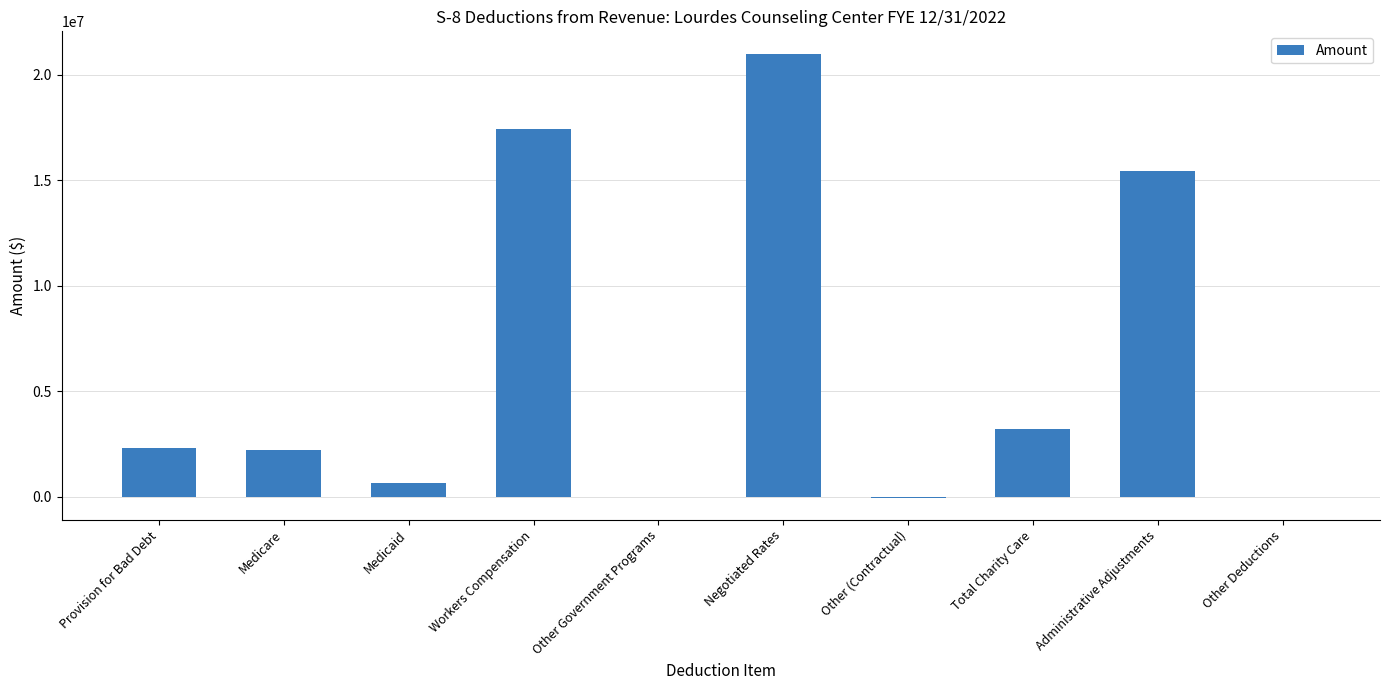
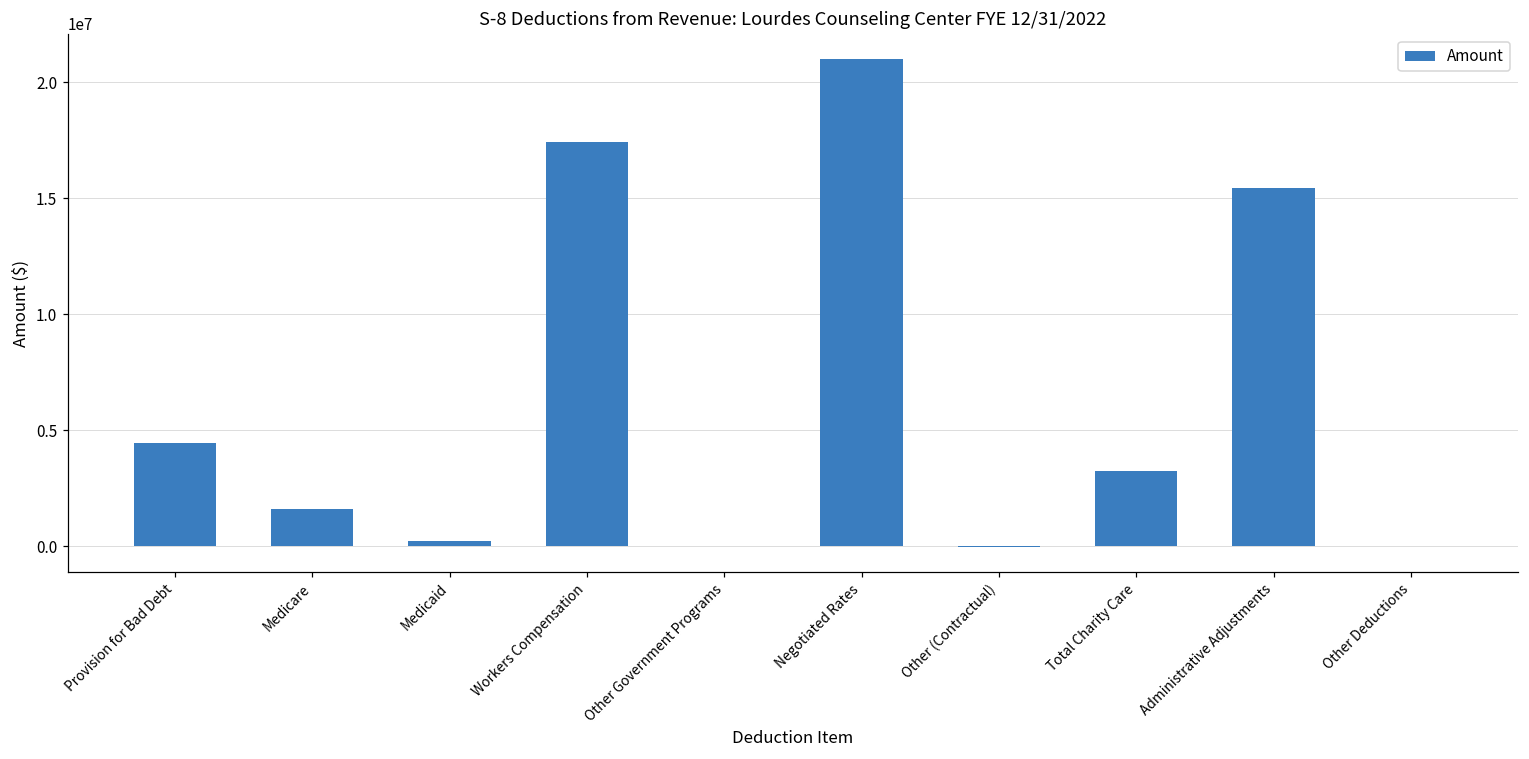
  {
-   "Provision for Bad Debt": 2300000,
-   "Medicare": 2200000,
-   "Medicaid": 700000,
+   "Provision for Bad Debt": 4400000,
+   "Medicare": 1600000,
+   "Medicaid": 200000,
    "Workers Compensation": 17400000,
    "Other Government Programs": 0,
    "Negotiated Rates": 21000000,
    "Total Charity Care": 3200000,
    "Administrative Adjustments": 15500000,
    "Other Deductions": 0
  }
